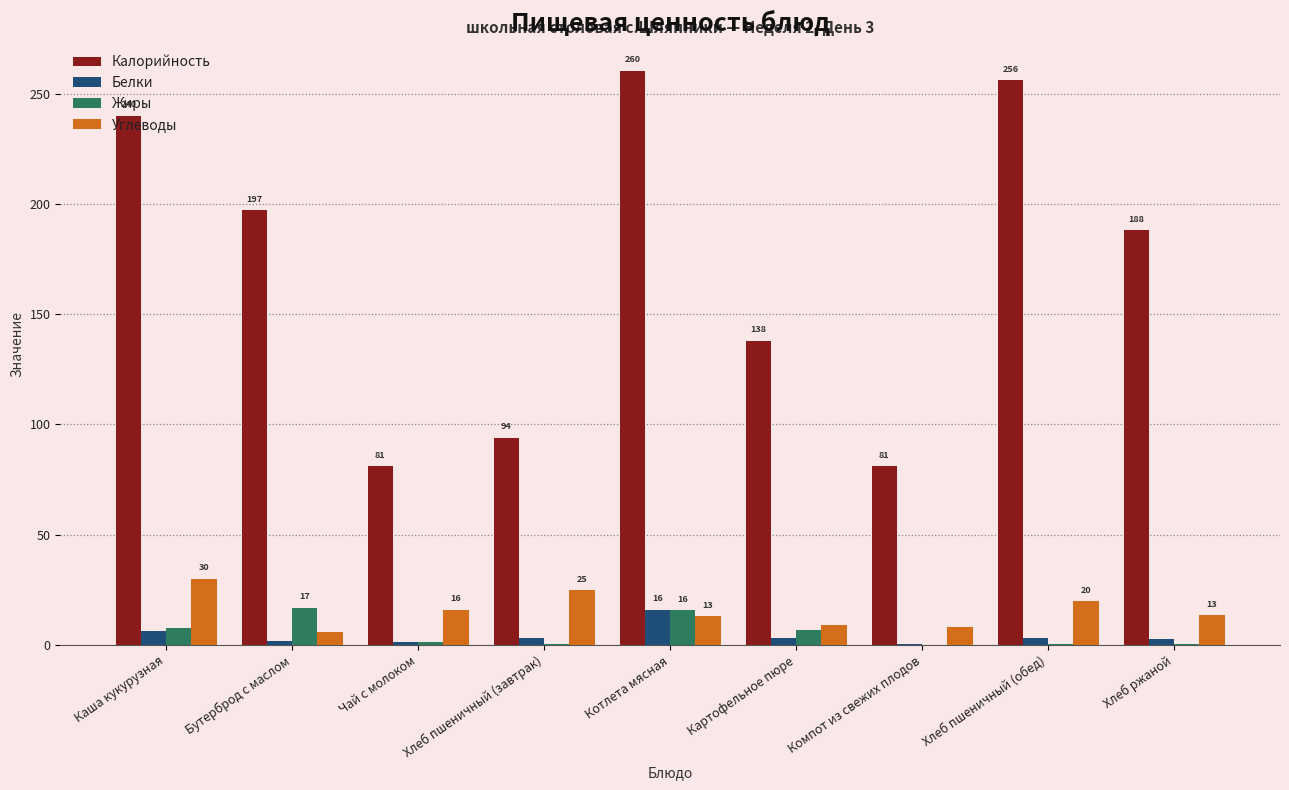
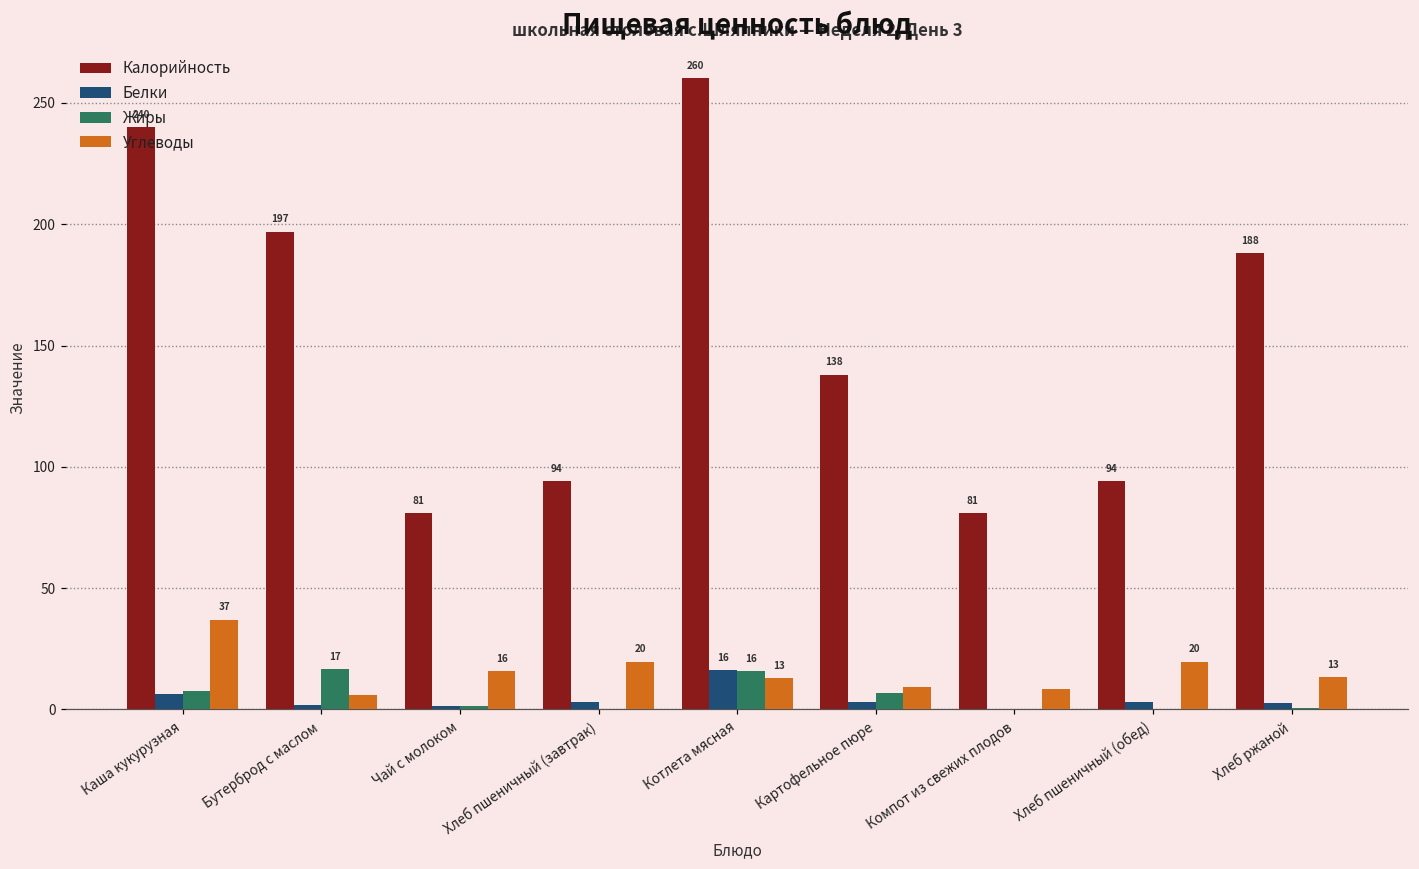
  {
    "Калорийность": {
      "Каша кукурузная": 240,
      "Бутерброд с маслом": 197,
      "Чай с молоком": 81,
      "Хлеб пшеничный (завтрак)": 94,
      "Котлета мясная": 260,
      "Картофельное пюре": 138,
      "Компот из свежих плодов": 81,
-     "Хлеб пшеничный (обед)": 256,
+     "Хлеб пшеничный (обед)": 94,
      "Хлеб ржаной": 188
    },
    "Углеводы": {
-     "Каша кукурузная": 30,
+     "Каша кукурузная": 37,
      "Чай с молоком": 16,
-     "Хлеб пшеничный (завтрак)": 25,
+     "Хлеб пшеничный (завтрак)": 20,
      "Котлета мясная": 13,
      "Хлеб пшеничный (обед)": 20,
      "Хлеб ржаной": 13
    }
  }
